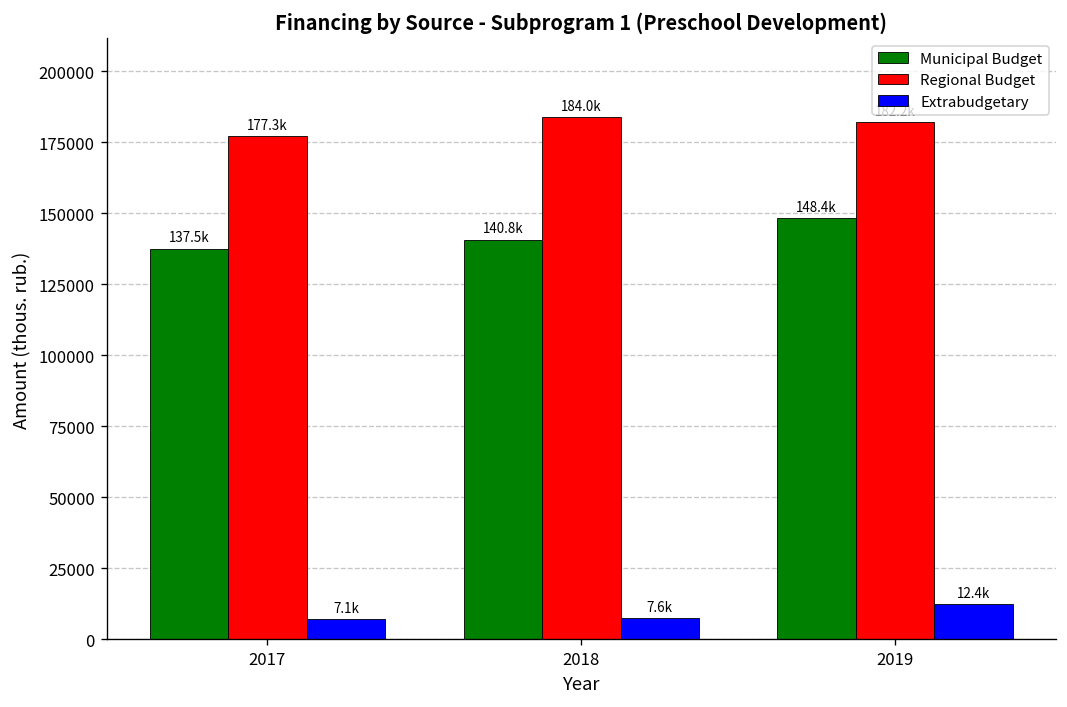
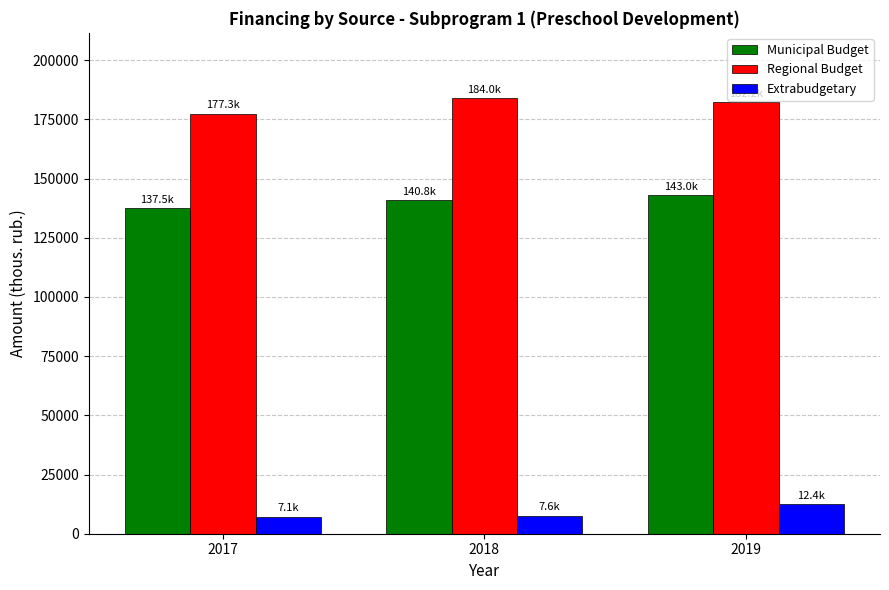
  {
    "Municipal Budget": {
      "2017": "137.5k",
      "2018": "140.8k",
-     "2019": "148.4k"
+     "2019": "143.0k"
    },
    "Regional Budget": {
      "2017": "177.3k",
      "2018": "184.0k"
    },
    "Extrabudgetary": {
      "2017": "7.1k",
      "2018": "7.6k",
      "2019": "12.4k"
    }
  }
